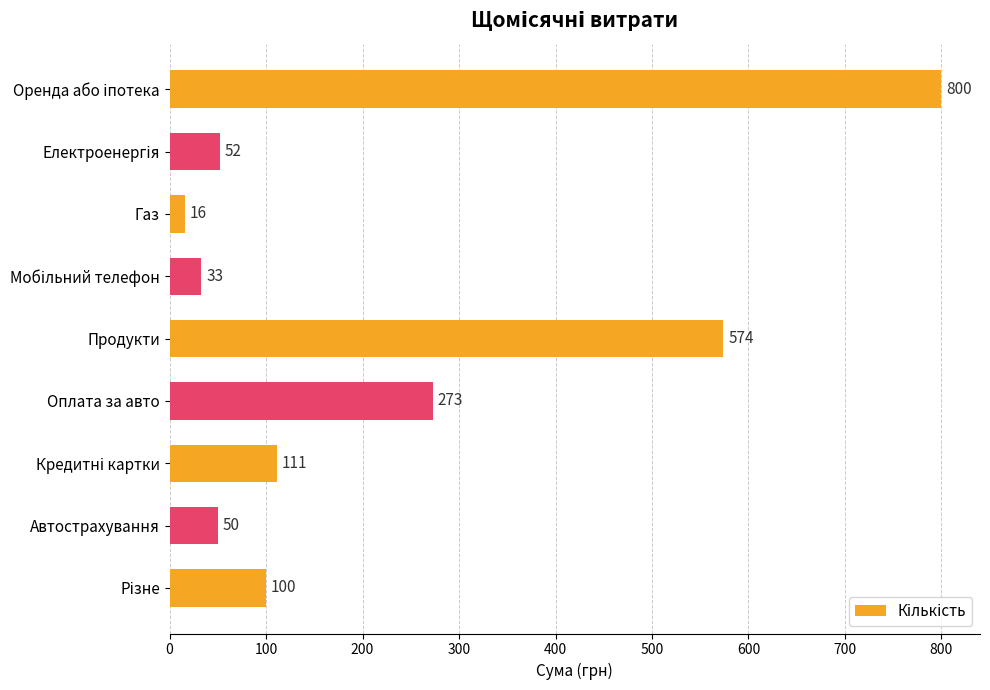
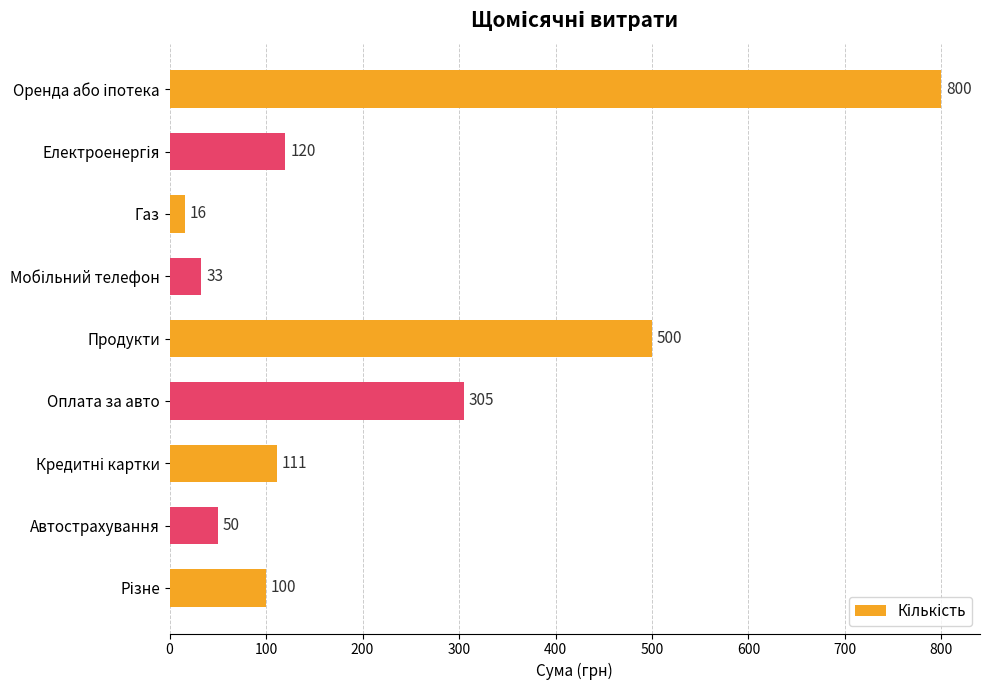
  {
    "Оренда або іпотека": 800,
-   "Електроенергія": 52,
+   "Електроенергія": 120,
    "Газ": 16,
    "Мобільний телефон": 33,
-   "Продукти": 574,
-   "Оплата за авто": 273,
+   "Продукти": 500,
+   "Оплата за авто": 305,
    "Кредитні картки": 111,
    "Автострахування": 50,
    "Різне": 100
  }
